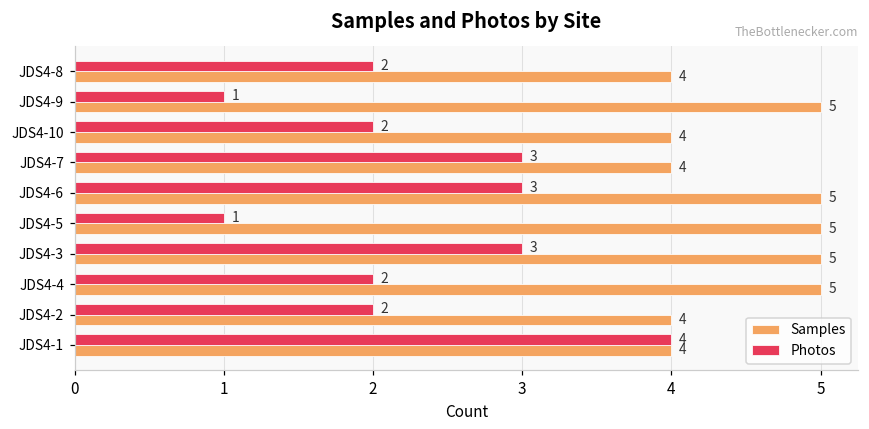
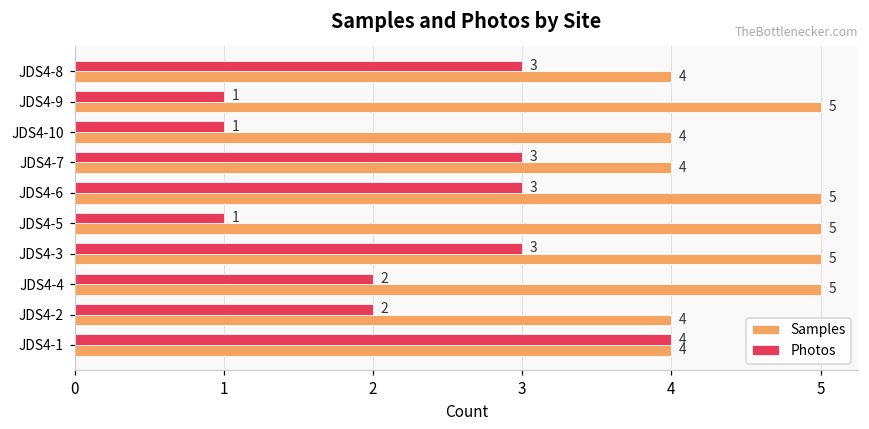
  {
    "Samples": {
      "JDS4-8": 4,
      "JDS4-9": 5,
      "JDS4-10": 4,
      "JDS4-7": 4,
      "JDS4-6": 5,
      "JDS4-5": 5,
      "JDS4-3": 5,
      "JDS4-4": 5,
      "JDS4-2": 4
    },
    "Photos": {
-     "JDS4-8": 2,
+     "JDS4-8": 3,
      "JDS4-9": 1,
-     "JDS4-10": 2,
+     "JDS4-10": 1,
      "JDS4-7": 3,
      "JDS4-6": 3,
      "JDS4-5": 1,
      "JDS4-3": 3,
      "JDS4-4": 2,
      "JDS4-2": 2
    }
  }
